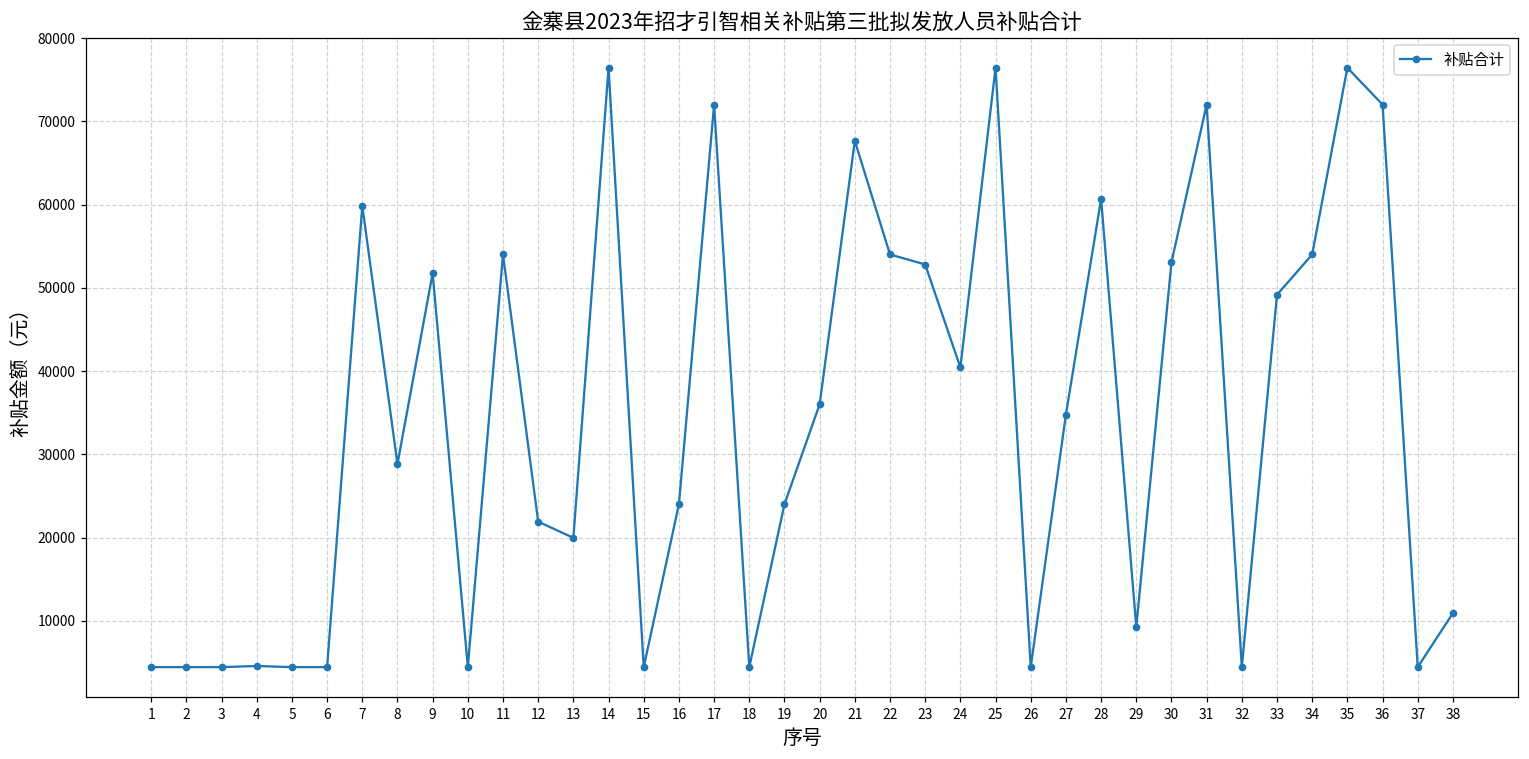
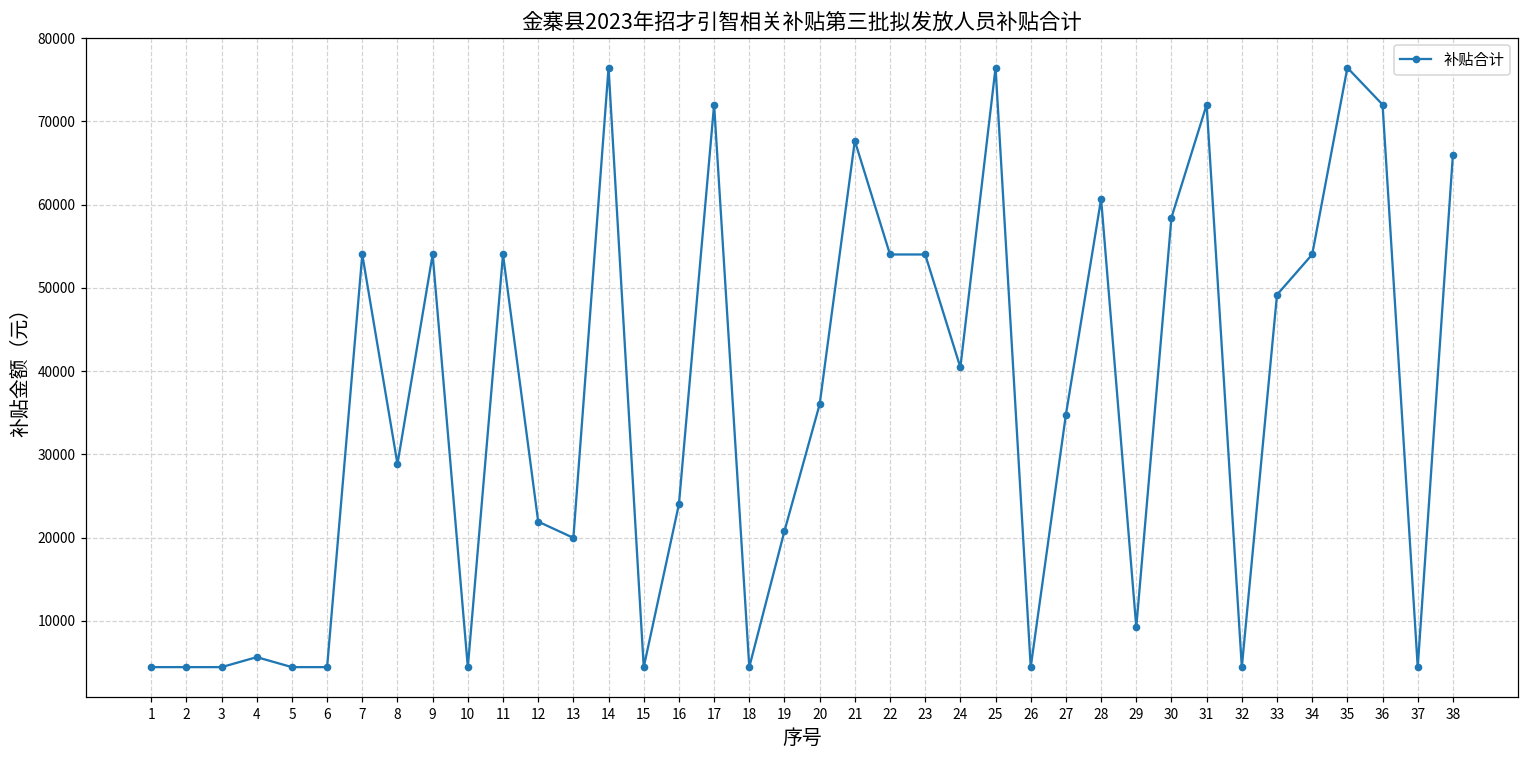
  {
    "1": 4000,
    "2": 4000,
    "3": 4000,
-   "4": 5000,
+   "4": 6000,
    "5": 4000,
    "6": 4000,
-   "7": 60000,
+   "7": 54000,
    "8": 29000,
-   "9": 52000,
+   "9": 54000,
    "10": 4000,
    "11": 54000,
    "12": 22000,
    "13": 20000,
    "14": 76000,
    "15": 4000,
    "16": 24000,
    "17": 72000,
    "18": 4000,
-   "19": 24000,
+   "19": 21000,
    "20": 36000,
    "21": 68000,
    "22": 54000,
-   "23": 53000,
+   "23": 54000,
    "24": 40000,
    "25": 76000,
    "26": 4000,
    "27": 35000,
    "28": 61000,
    "29": 9000,
-   "30": 53000,
+   "30": 58000,
    "31": 72000,
    "32": 4000,
    "33": 49000,
    "34": 54000,
    "35": 76000,
    "36": 72000,
    "37": 4000,
-   "38": 11000
+   "38": 66000
  }
